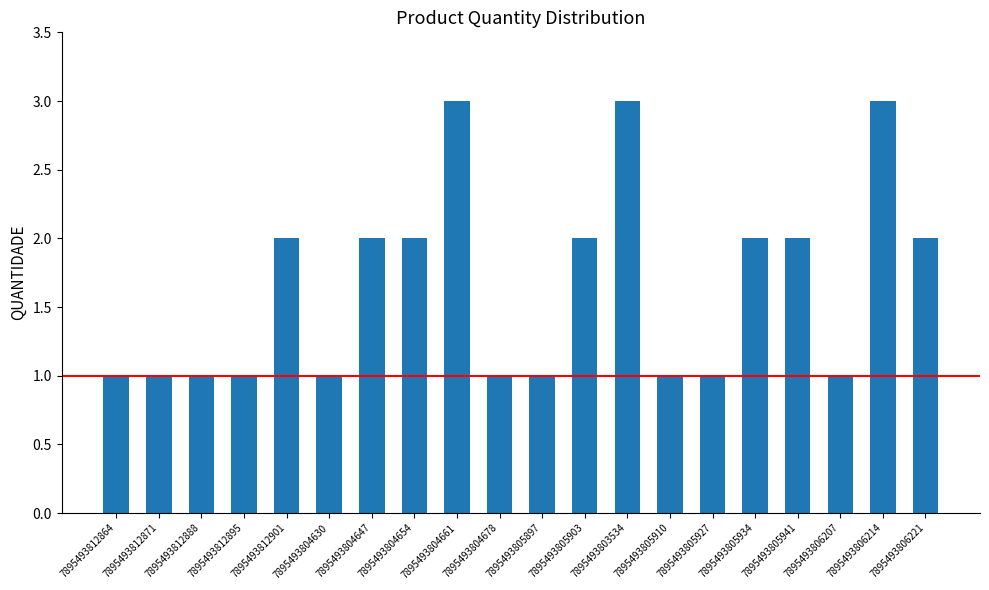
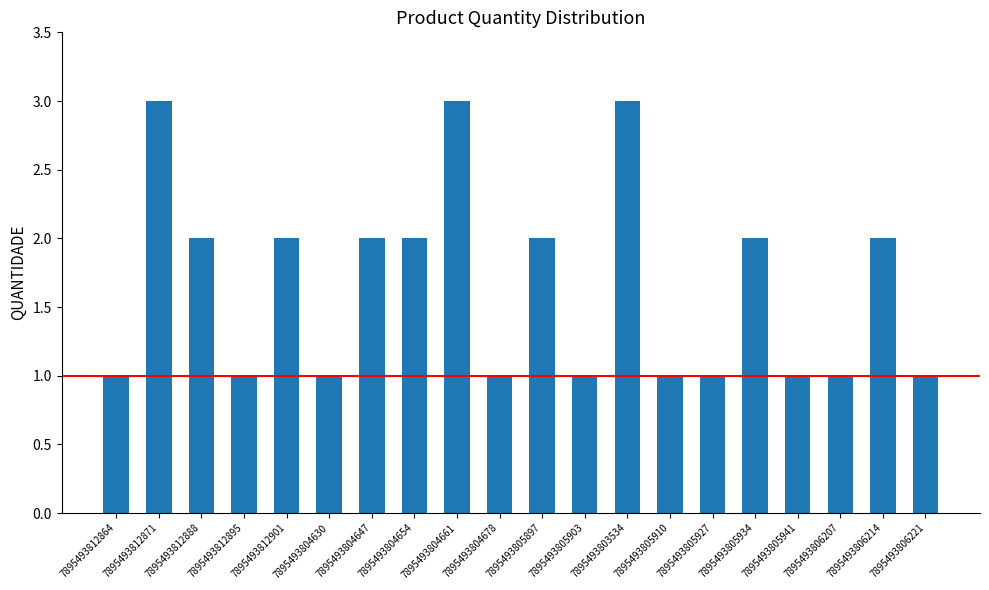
  {
    "7895493812864": 1,
-   "7895493812871": 1,
-   "7895493812888": 1,
+   "7895493812871": 3,
+   "7895493812888": 2,
    "7895493812895": 1,
    "7895493812901": 2,
    "7895493804630": 1,
    "7895493804647": 2,
    "7895493804654": 2,
    "7895493804661": 3,
    "7895493804678": 1,
-   "7895493805897": 1,
-   "7895493805903": 2,
+   "7895493805897": 2,
+   "7895493805903": 1,
    "7895493803534": 3,
    "7895493805910": 1,
    "7895493805927": 1,
    "7895493805934": 2,
-   "7895493805941": 2,
+   "7895493805941": 1,
    "7895493806207": 1,
-   "7895493806214": 3,
-   "7895493806221": 2
+   "7895493806214": 2,
+   "7895493806221": 1
  }
